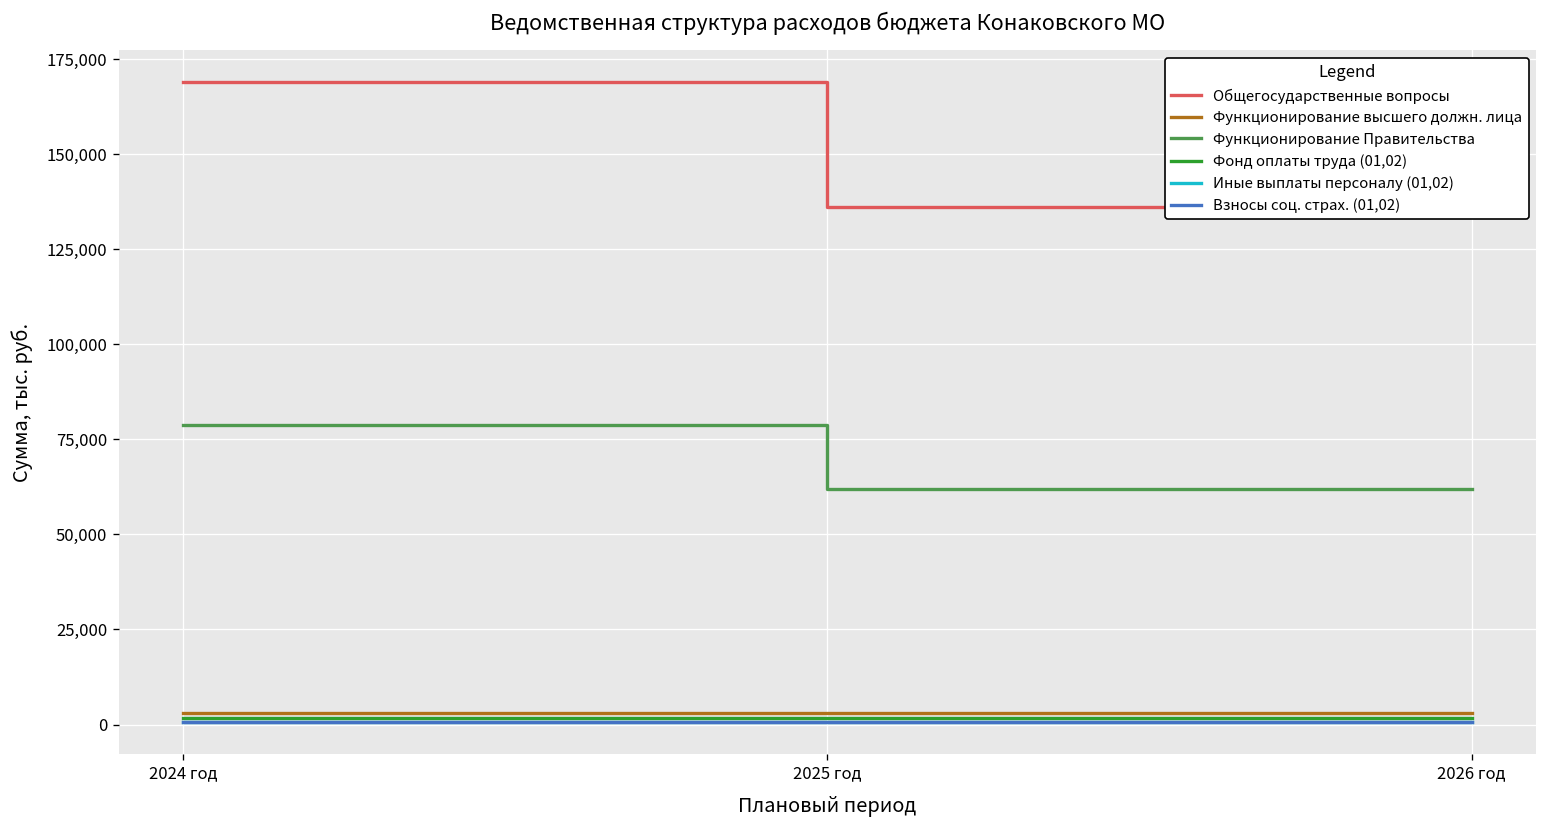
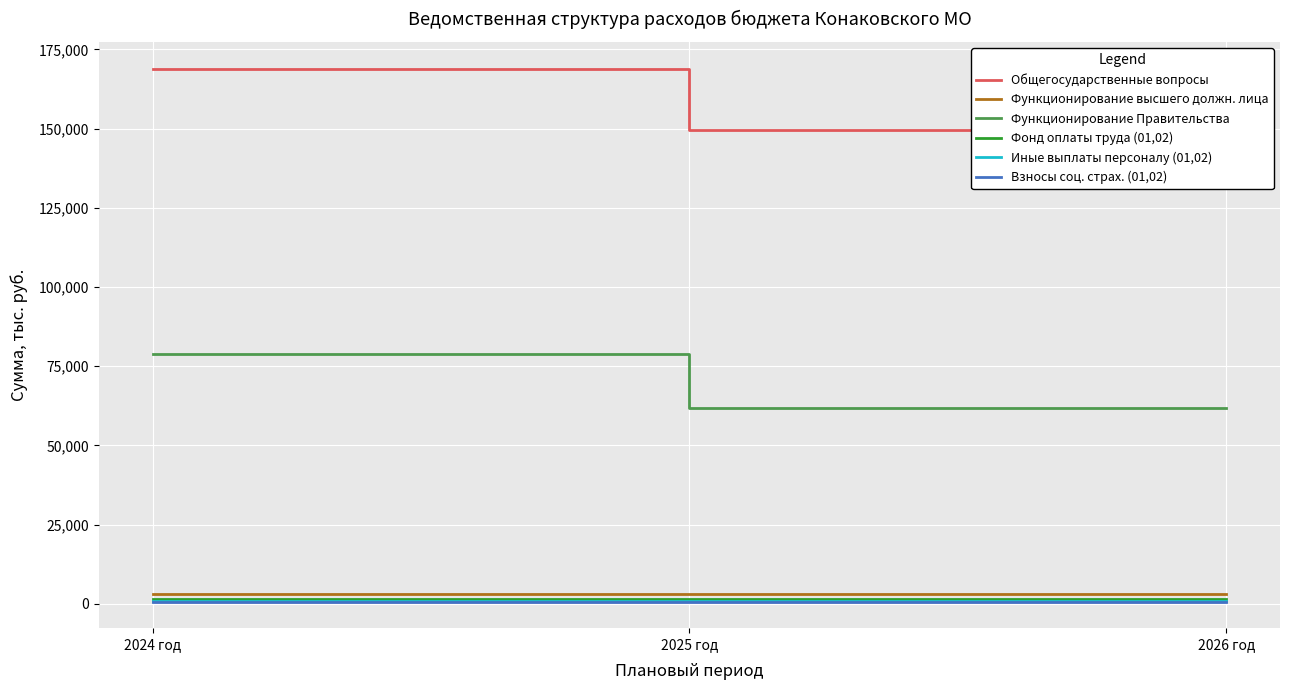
  {
    "Общегосударственные вопросы": {
      "2024 год": "169,000",
-     "2025 год": "136,000"
+     "2025 год": "150,000"
    },
    "Функционирование высшего должн. лица": {
      "2024 год": "3,000",
      "2025 год": "3,000",
      "2026 год": "3,000"
    },
    "Взносы соц. страх. (01,02)": {
      "2024 год": "1,000",
      "2025 год": "1,000",
      "2026 год": "1,000"
    }
  }
